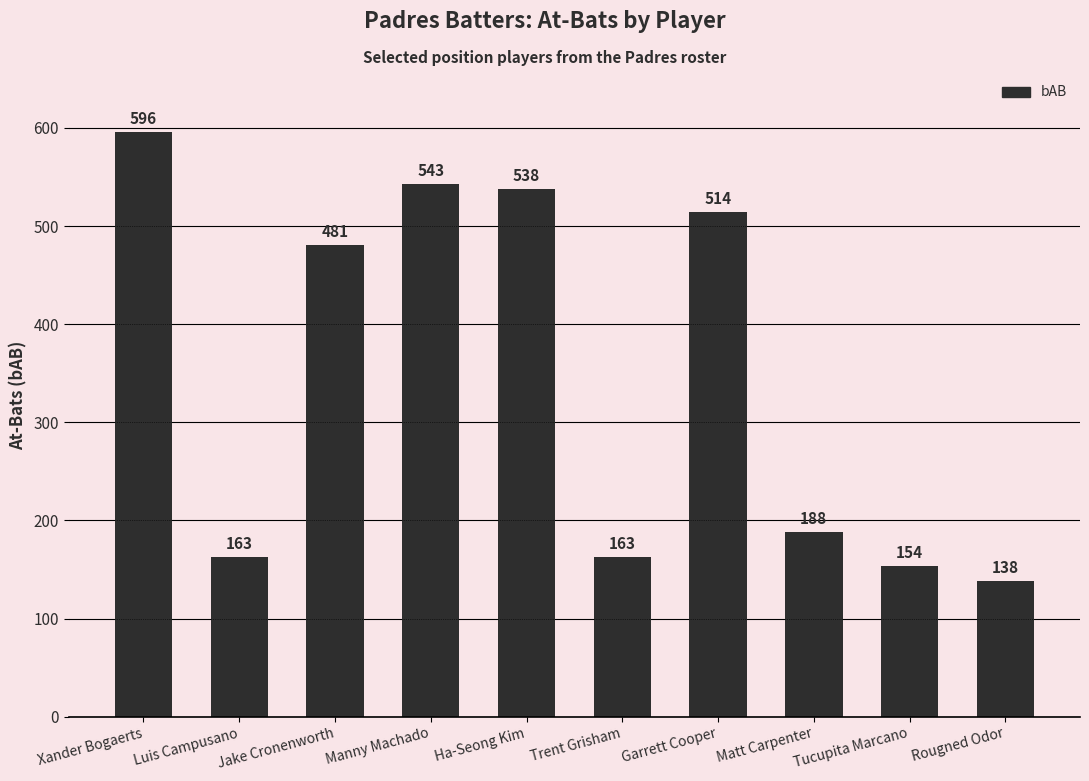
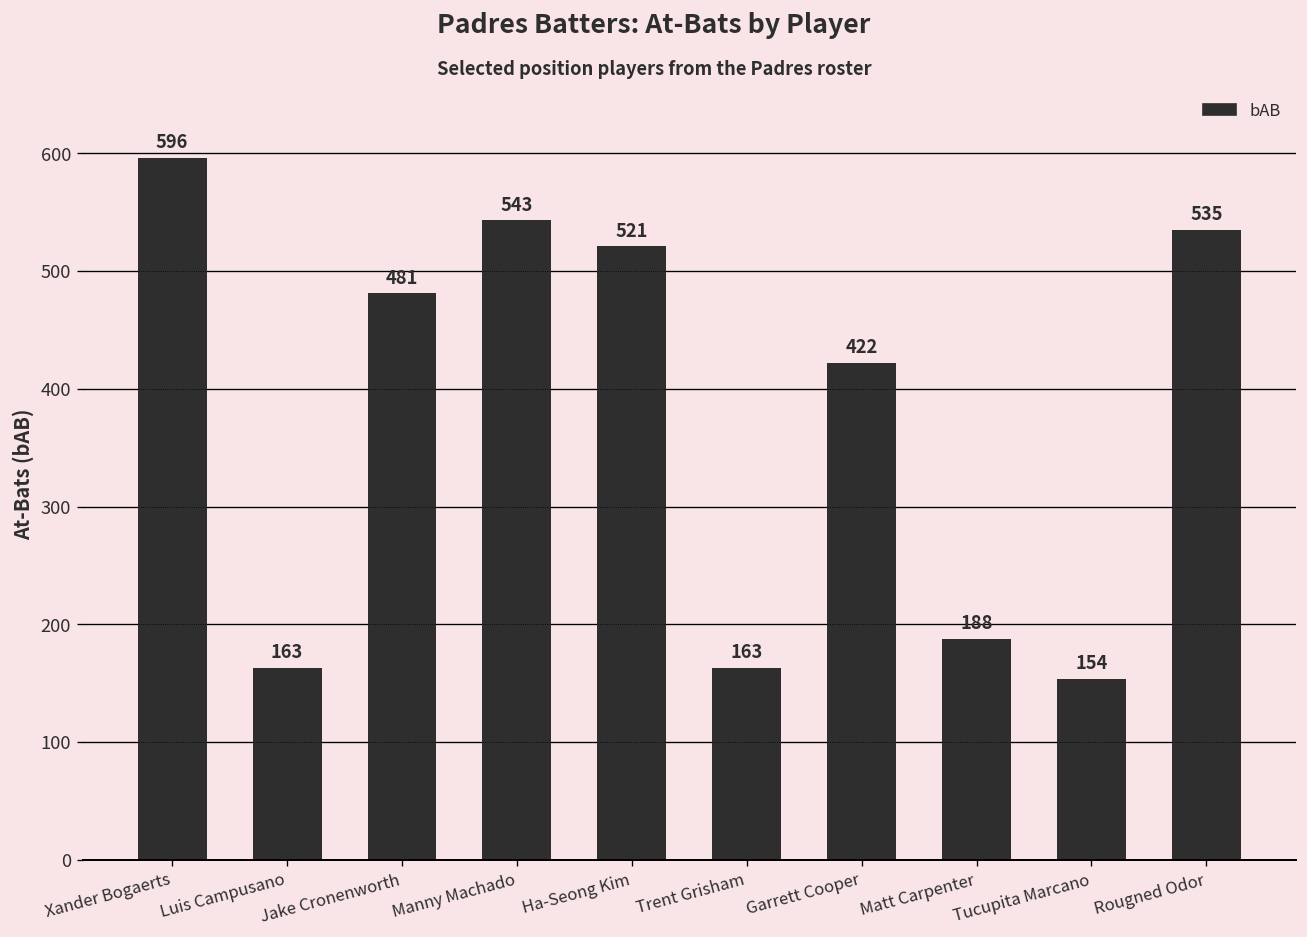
  {
    "Xander Bogaerts": 596,
    "Luis Campusano": 163,
    "Jake Cronenworth": 481,
    "Manny Machado": 543,
-   "Ha-Seong Kim": 538,
+   "Ha-Seong Kim": 521,
    "Trent Grisham": 163,
-   "Garrett Cooper": 514,
+   "Garrett Cooper": 422,
    "Matt Carpenter": 188,
    "Tucupita Marcano": 154,
-   "Rougned Odor": 138
+   "Rougned Odor": 535
  }
